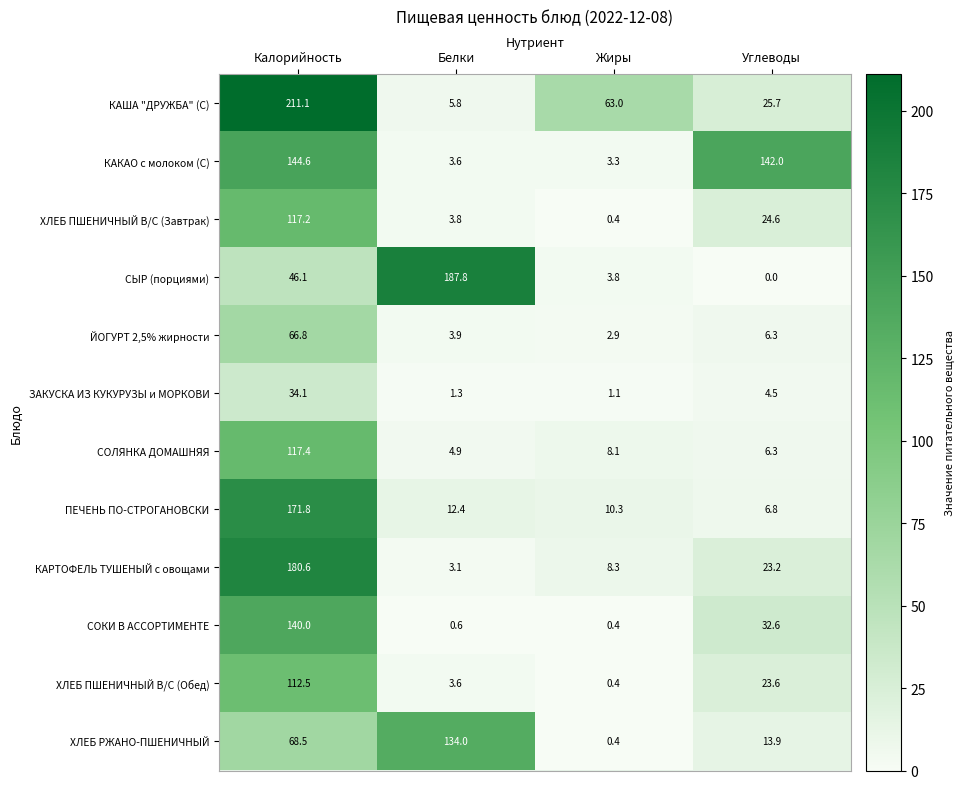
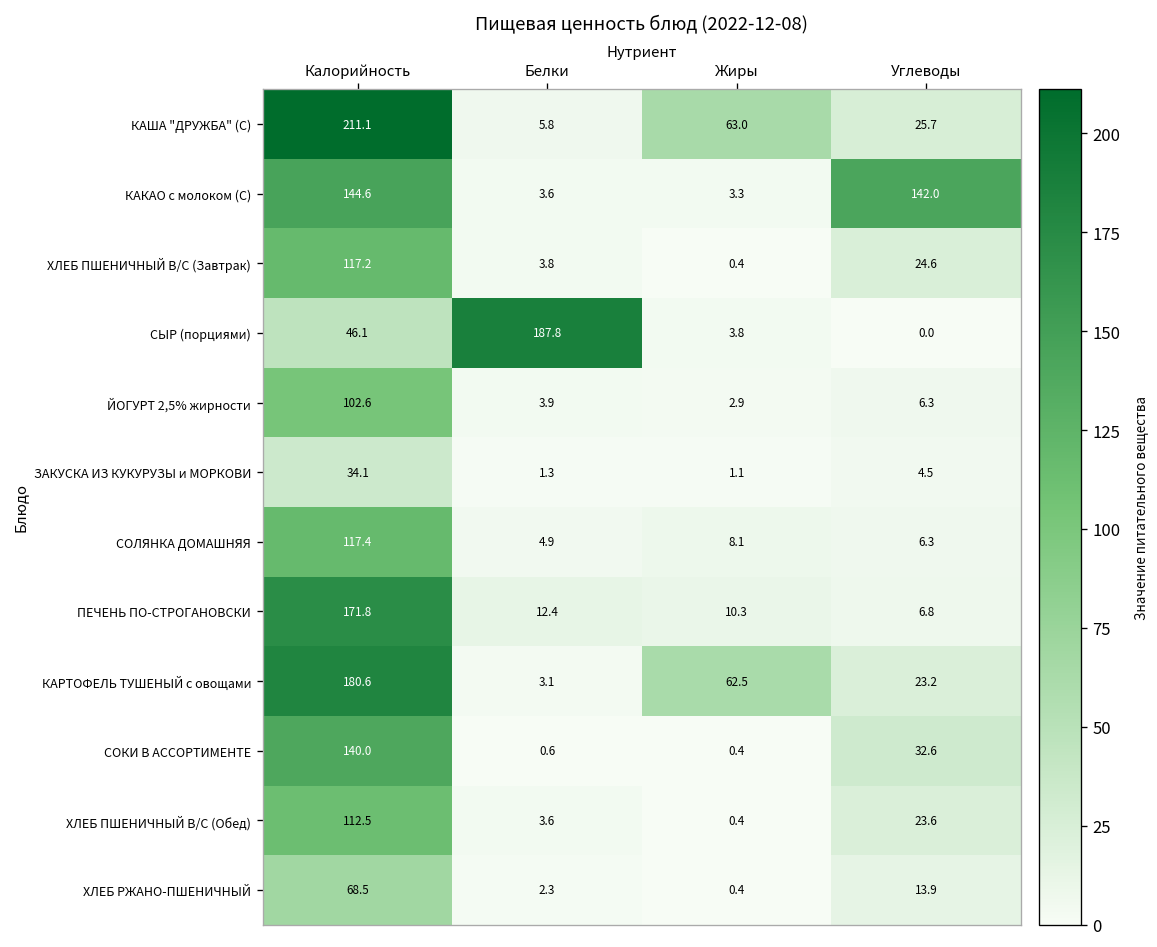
  {
    "КАША \"ДРУЖБА\" (С)": {
      "Калорийность": 211.1,
      "Белки": 5.8,
      "Жиры": 63.0,
      "Углеводы": 25.7
    },
    "КАКАО с молоком (С)": {
      "Калорийность": 144.6,
      "Белки": 3.6,
      "Жиры": 3.3,
      "Углеводы": 142.0
    },
    "ХЛЕБ ПШЕНИЧНЫЙ В/С (Завтрак)": {
      "Калорийность": 117.2,
      "Белки": 3.8,
      "Жиры": 0.4,
      "Углеводы": 24.6
    },
    "СЫР (порциями)": {
      "Калорийность": 46.1,
      "Белки": 187.8,
      "Жиры": 3.8,
      "Углеводы": 0.0
    },
    "ЙОГУРТ 2,5% жирности": {
-     "Калорийность": 66.8,
+     "Калорийность": 102.6,
      "Белки": 3.9,
      "Жиры": 2.9,
      "Углеводы": 6.3
    },
    "ЗАКУСКА ИЗ КУКУРУЗЫ и МОРКОВИ": {
      "Калорийность": 34.1,
      "Белки": 1.3,
      "Жиры": 1.1,
      "Углеводы": 4.5
    },
    "СОЛЯНКА ДОМАШНЯЯ": {
      "Калорийность": 117.4,
      "Белки": 4.9,
      "Жиры": 8.1,
      "Углеводы": 6.3
    },
    "ПЕЧЕНЬ ПО-СТРОГАНОВСКИ": {
      "Калорийность": 171.8,
      "Белки": 12.4,
      "Жиры": 10.3,
      "Углеводы": 6.8
    },
    "КАРТОФЕЛЬ ТУШЕНЫЙ с овощами": {
      "Калорийность": 180.6,
      "Белки": 3.1,
-     "Жиры": 8.3,
+     "Жиры": 62.5,
      "Углеводы": 23.2
    },
    "СОКИ В АССОРТИМЕНТЕ": {
      "Калорийность": 140.0,
      "Белки": 0.6,
      "Жиры": 0.4,
      "Углеводы": 32.6
    },
    "ХЛЕБ ПШЕНИЧНЫЙ В/С (Обед)": {
      "Калорийность": 112.5,
      "Белки": 3.6,
      "Жиры": 0.4,
      "Углеводы": 23.6
    },
    "ХЛЕБ РЖАНО-ПШЕНИЧНЫЙ": {
      "Калорийность": 68.5,
-     "Белки": 134.0,
+     "Белки": 2.3,
      "Жиры": 0.4,
      "Углеводы": 13.9
    }
  }
